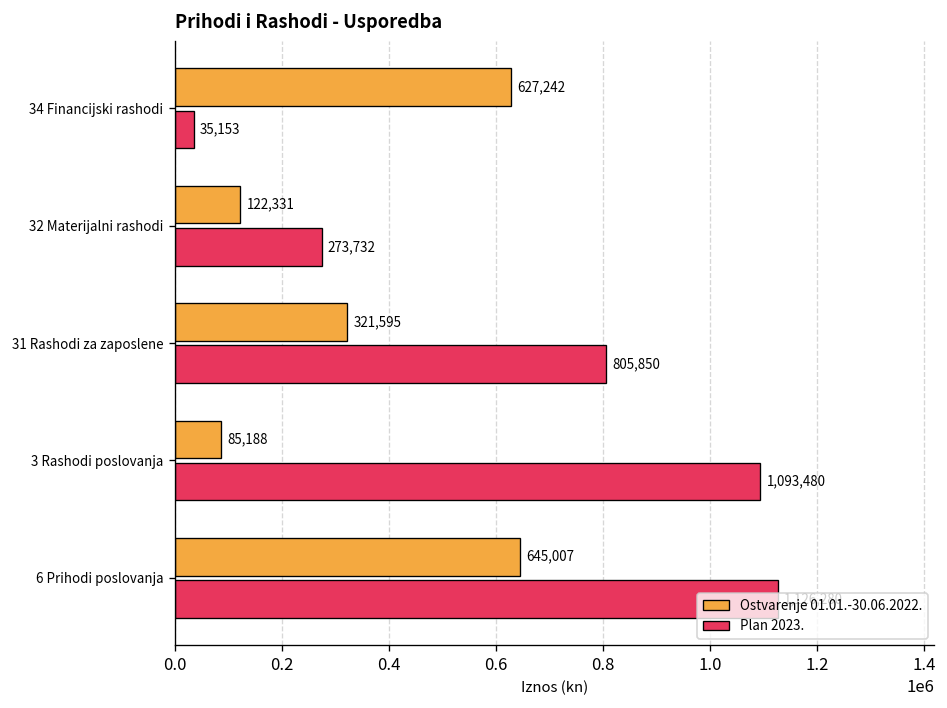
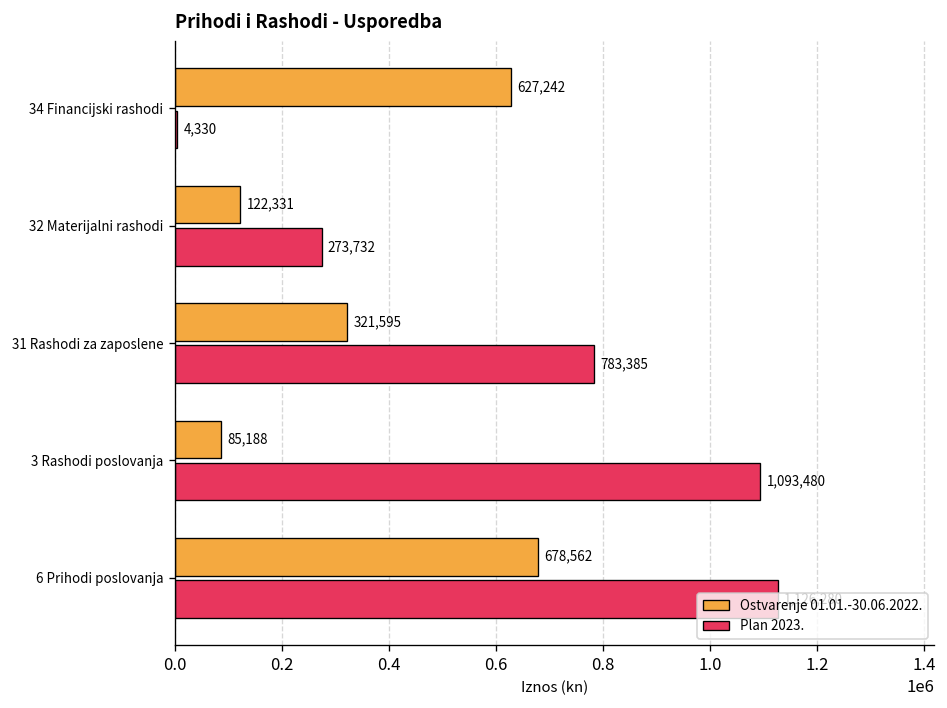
  {
    "Ostvarenje 01.01.-30.06.2022.": {
      "34 Financijski rashodi": "627,242",
      "32 Materijalni rashodi": "122,331",
      "31 Rashodi za zaposlene": "321,595",
      "3 Rashodi poslovanja": "85,188",
-     "6 Prihodi poslovanja": "645,007"
+     "6 Prihodi poslovanja": "678,562"
    },
    "Plan 2023.": {
-     "34 Financijski rashodi": "35,153",
+     "34 Financijski rashodi": "4,330",
      "32 Materijalni rashodi": "273,732",
-     "31 Rashodi za zaposlene": "805,850",
+     "31 Rashodi za zaposlene": "783,385",
      "3 Rashodi poslovanja": "1,093,480"
    }
  }
